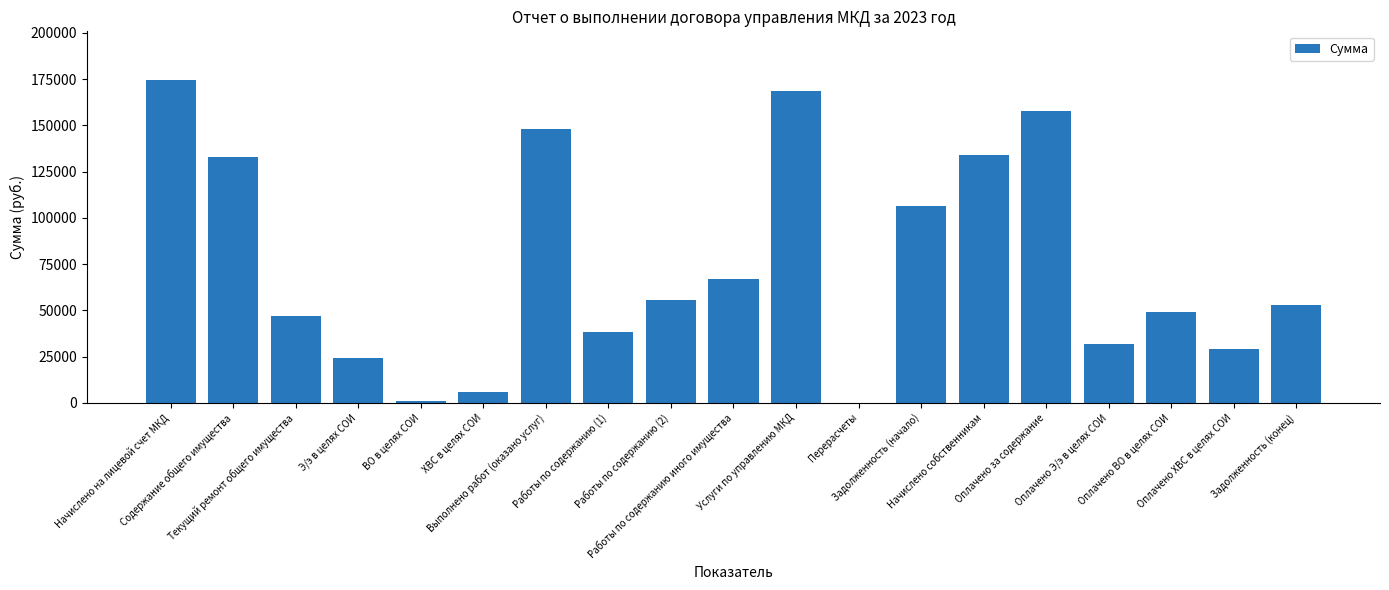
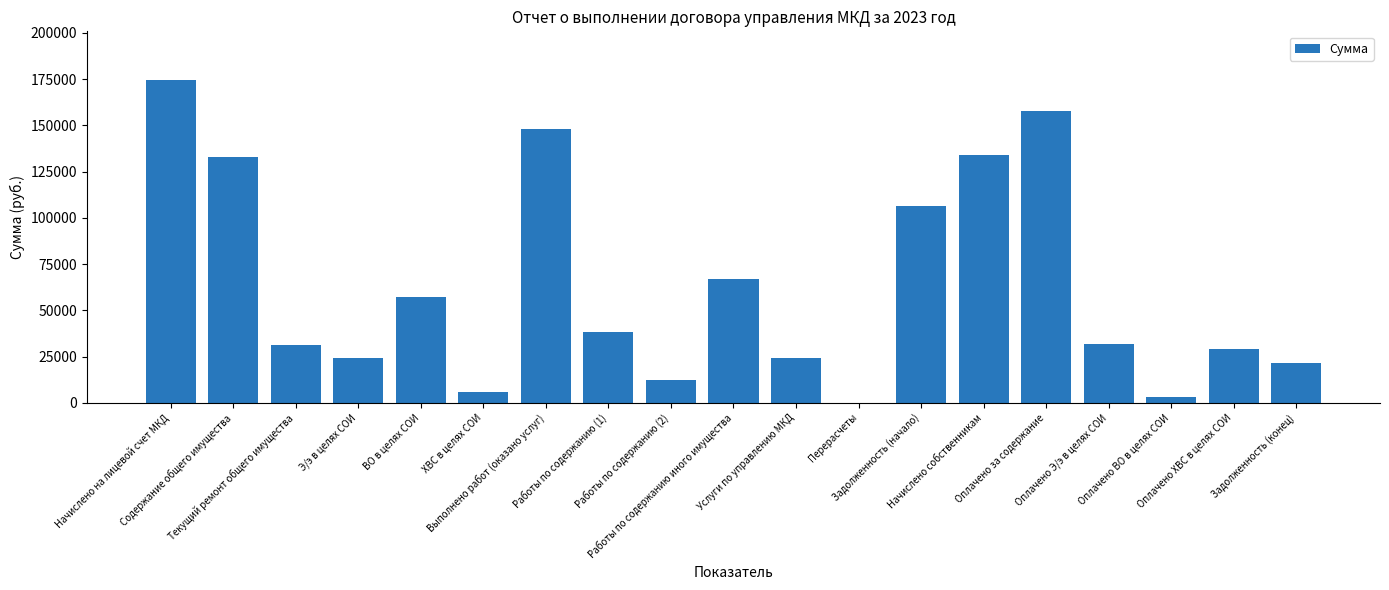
  {
    "Начислено на лицевой счет МКД": 175000,
    "Содержание общего имущества": 133000,
-   "Текущий ремонт общего имущества": 47000,
+   "Текущий ремонт общего имущества": 31000,
    "Э/э в целях СОИ": 24000,
-   "ВО в целях СОИ": 1000,
+   "ВО в целях СОИ": 57000,
    "ХВС в целях СОИ": 6000,
    "Выполнено работ (оказано услуг)": 148000,
    "Работы по содержанию (1)": 38000,
-   "Работы по содержанию (2)": 56000,
+   "Работы по содержанию (2)": 12000,
    "Работы по содержанию иного имущества": 67000,
-   "Услуги по управлению МКД": 169000,
+   "Услуги по управлению МКД": 24000,
    "Перерасчеты": 0,
    "Задолженность (начало)": 106000,
    "Начислено собственникам": 134000,
    "Оплачено за содержание": 158000,
    "Оплачено Э/э в целях СОИ": 32000,
-   "Оплачено ВО в целях СОИ": 49000,
+   "Оплачено ВО в целях СОИ": 3000,
    "Оплачено ХВС в целях СОИ": 29000,
-   "Задолженность (конец)": 53000
+   "Задолженность (конец)": 22000
  }
